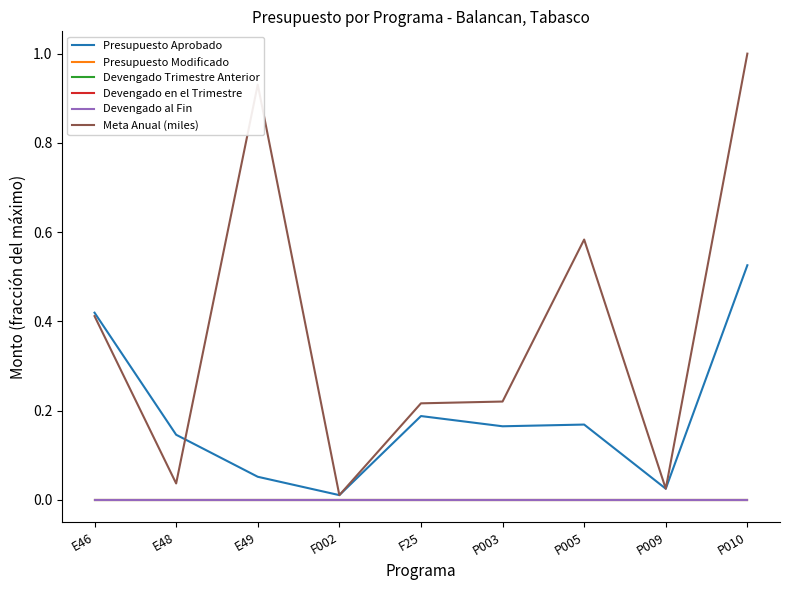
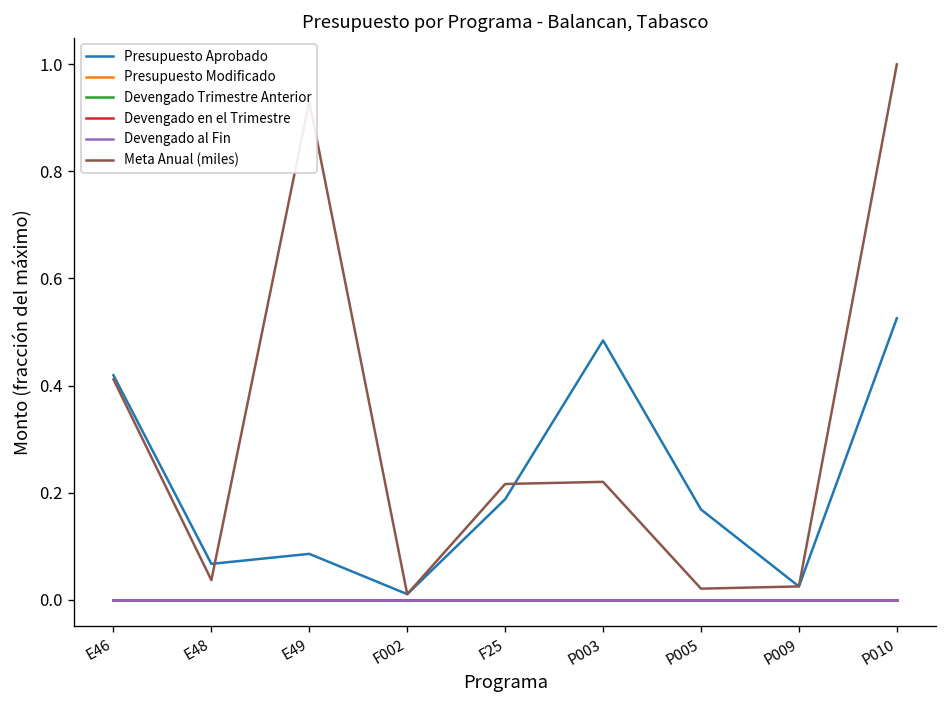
  {
    "Presupuesto Aprobado": {
      "E46": 0.42,
-     "E48": 0.15,
-     "E49": 0.05,
+     "E48": 0.07,
+     "E49": 0.09,
      "F25": 0.19,
-     "P003": 0.16,
+     "P003": 0.48,
      "P005": 0.17,
      "P010": 0.53
    },
    "Devengado al Fin": {
      "E46": 0.00,
      "E48": 0.00,
      "E49": 0.00,
      "F002": 0.00,
      "F25": 0.00,
      "P003": 0.00,
      "P005": 0.00,
      "P009": 0.00,
      "P010": 0.00
    },
    "Meta Anual (miles)": {
      "E46": 0.41,
      "E48": 0.04,
      "F25": 0.22,
      "P003": 0.22,
-     "P005": 0.58,
+     "P005": 0.02,
      "P010": 1.00
    }
  }
